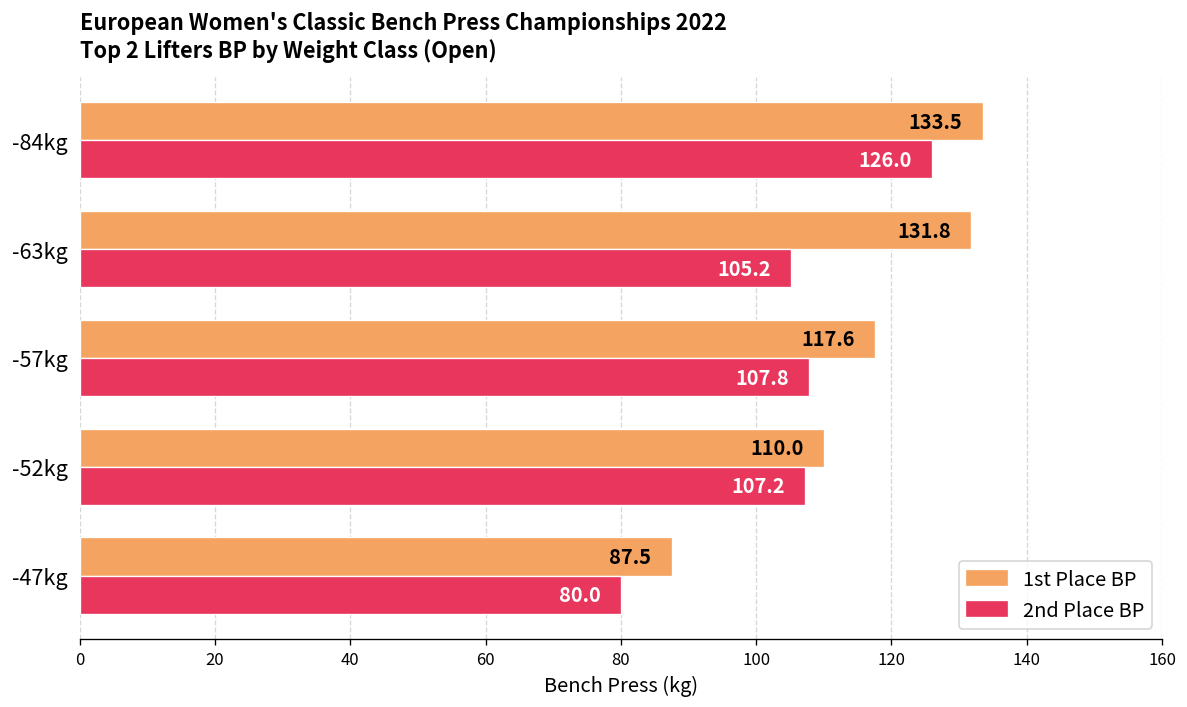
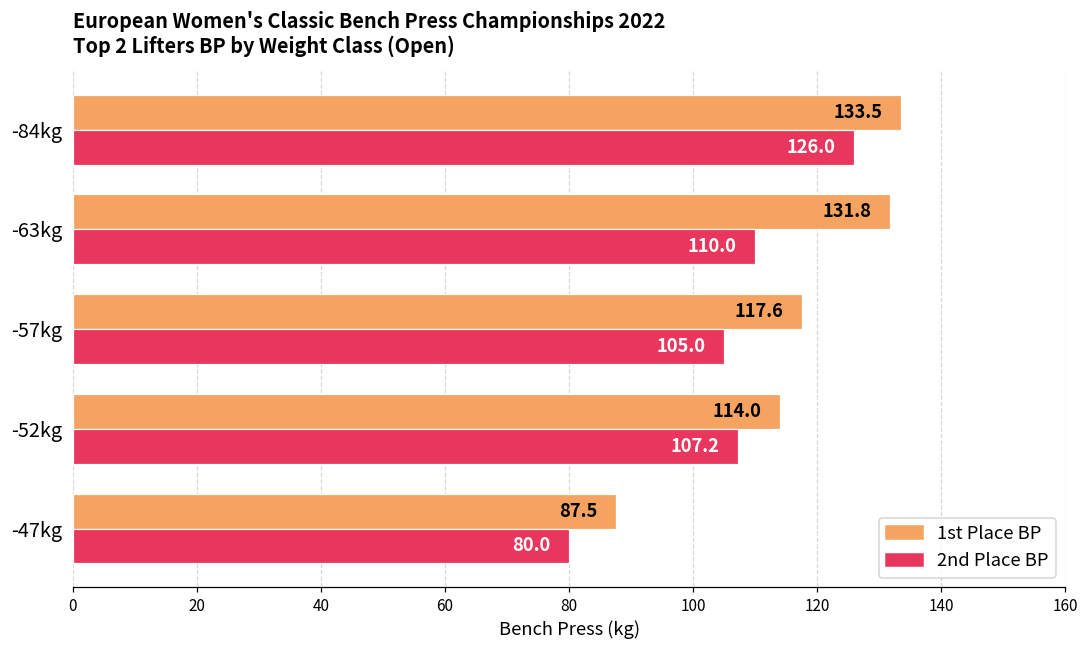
  {
    "1st Place BP": {
      "-84kg": 133.5,
      "-63kg": 131.8,
      "-57kg": 117.6,
-     "-52kg": 110.0,
+     "-52kg": 114.0,
      "-47kg": 87.5
    },
    "2nd Place BP": {
      "-84kg": 126.0,
-     "-63kg": 105.2,
-     "-57kg": 107.8,
+     "-63kg": 110.0,
+     "-57kg": 105.0,
      "-52kg": 107.2,
      "-47kg": 80.0
    }
  }
